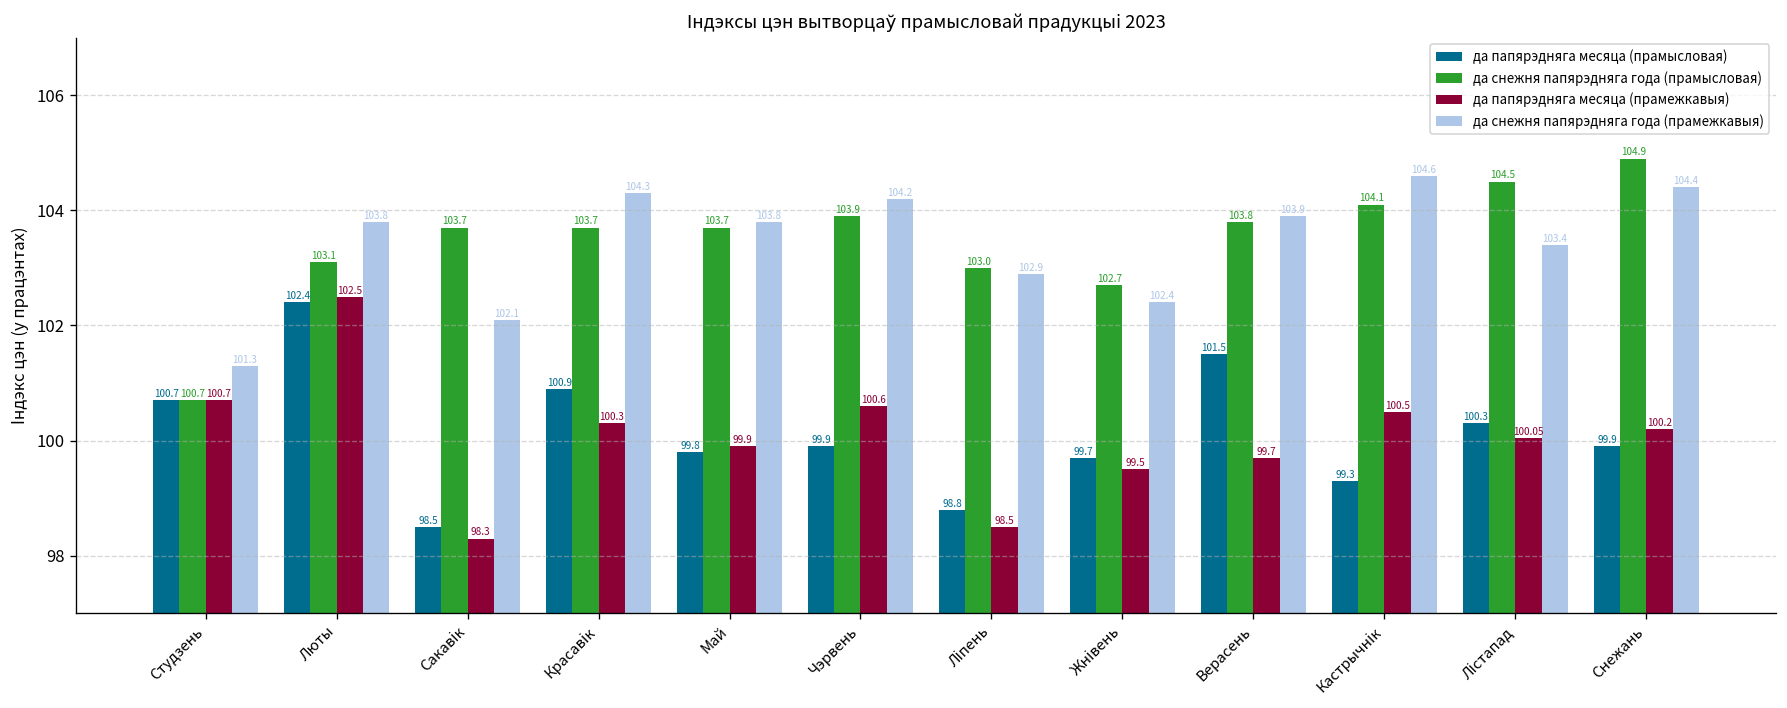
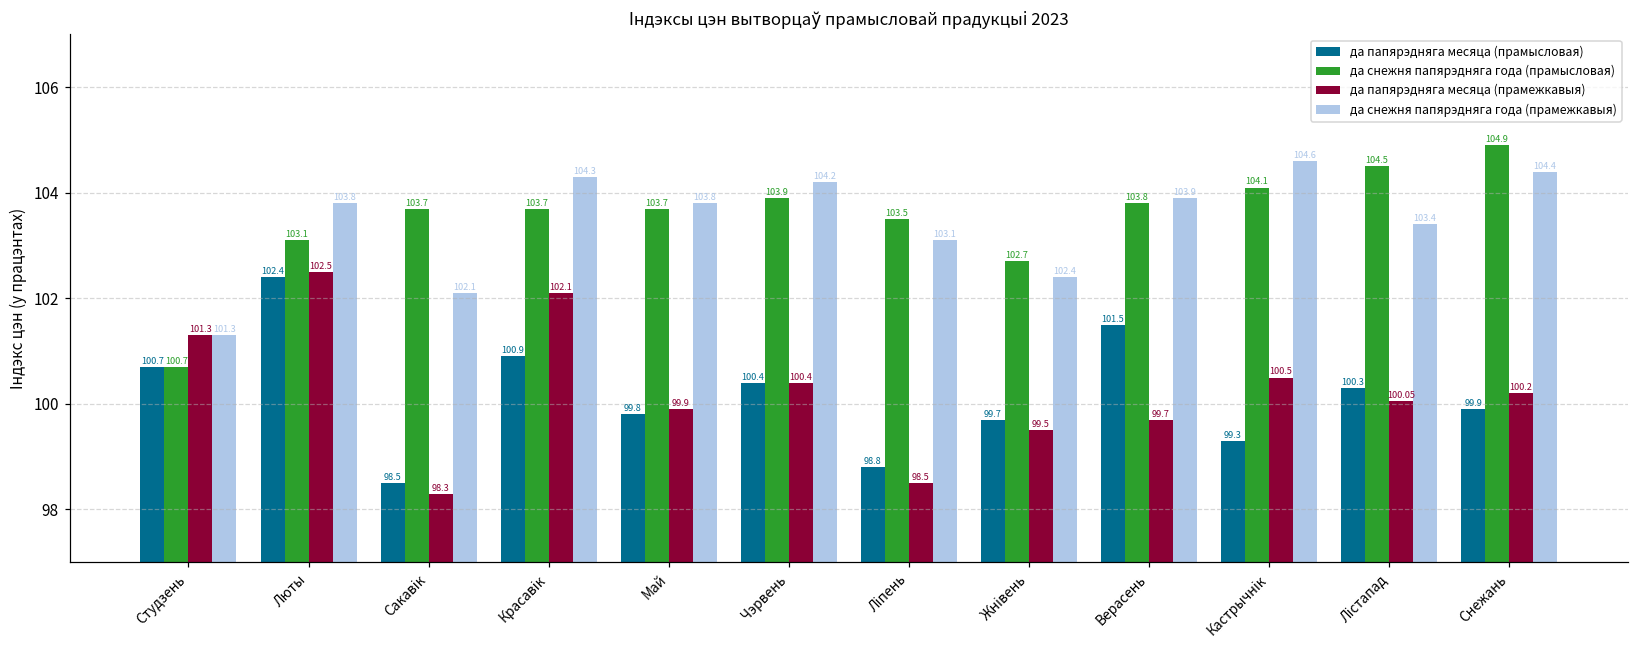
  {
    "да папярэдняга месяца (прамысловая)": {
      "Студзень": 100.7,
      "Люты": 102.4,
      "Сакавік": 98.5,
      "Красавік": 100.9,
      "Май": 99.8,
-     "Чэрвень": 99.9,
+     "Чэрвень": 100.4,
      "Ліпень": 98.8,
      "Жнівень": 99.7,
      "Верасень": 101.5,
      "Кастрычнік": 99.3,
      "Лістапад": 100.3,
      "Снежань": 99.9
    },
    "да снежня папярэдняга года (прамысловая)": {
      "Студзень": 100.7,
      "Люты": 103.1,
      "Сакавік": 103.7,
      "Красавік": 103.7,
      "Май": 103.7,
      "Чэрвень": 103.9,
-     "Ліпень": 103.0,
+     "Ліпень": 103.5,
      "Жнівень": 102.7,
      "Верасень": 103.8,
      "Кастрычнік": 104.1,
      "Лістапад": 104.5,
      "Снежань": 104.9
    },
    "да папярэдняга месяца (прамежкавыя)": {
-     "Студзень": 100.7,
+     "Студзень": 101.3,
      "Люты": 102.5,
      "Сакавік": 98.3,
-     "Красавік": 100.3,
+     "Красавік": 102.1,
      "Май": 99.9,
-     "Чэрвень": 100.6,
+     "Чэрвень": 100.4,
      "Ліпень": 98.5,
      "Жнівень": 99.5,
      "Верасень": 99.7,
      "Кастрычнік": 100.5,
      "Лістапад": 100.05,
      "Снежань": 100.2
    },
    "да снежня папярэдняга года (прамежкавыя)": {
      "Студзень": 101.3,
      "Люты": 103.8,
      "Сакавік": 102.1,
      "Красавік": 104.3,
      "Май": 103.8,
      "Чэрвень": 104.2,
-     "Ліпень": 102.9,
+     "Ліпень": 103.1,
      "Жнівень": 102.4,
      "Верасень": 103.9,
      "Кастрычнік": 104.6,
      "Лістапад": 103.4,
      "Снежань": 104.4
    }
  }
